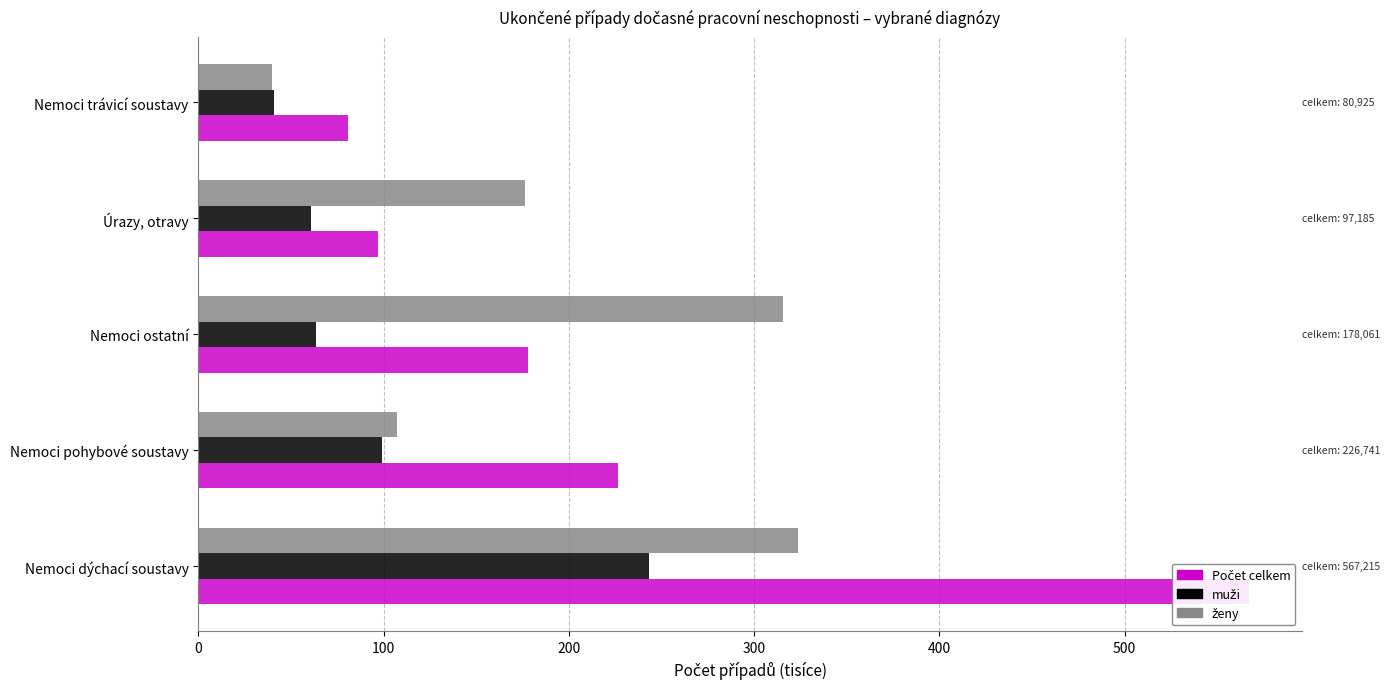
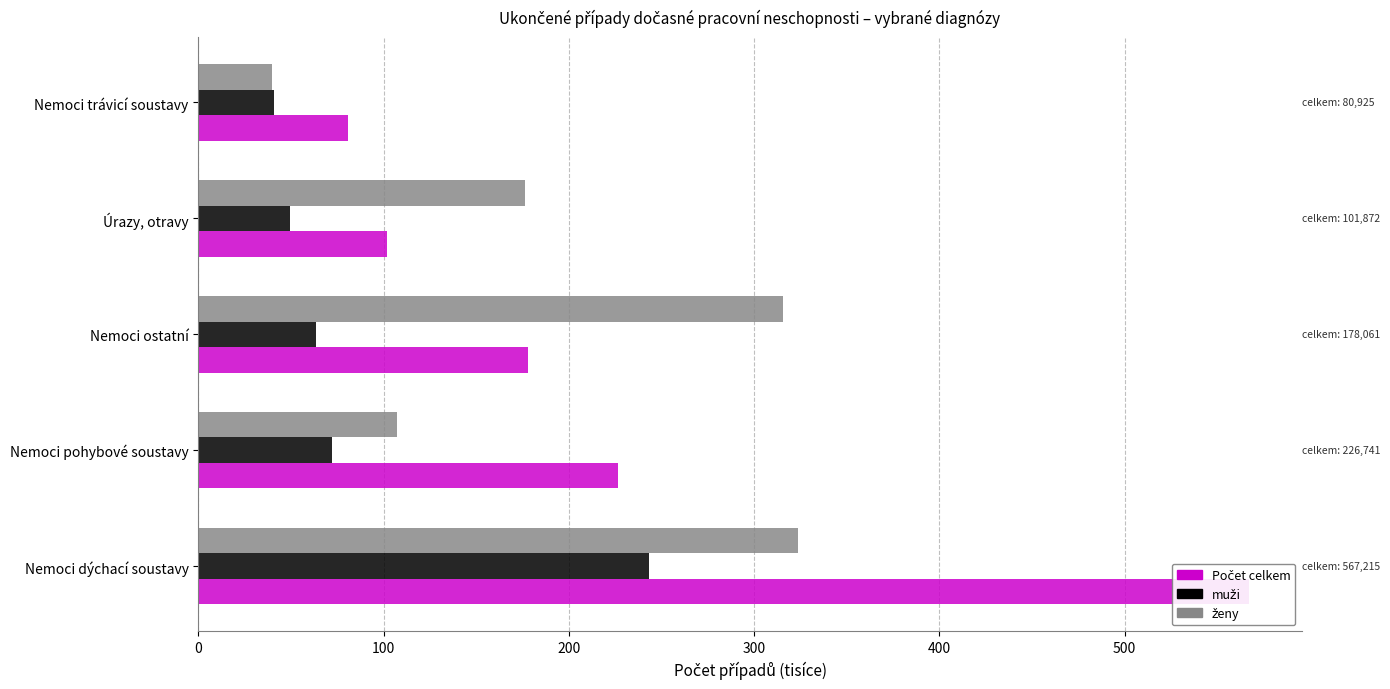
  {
    "Počet celkem": {
-     "Úrazy, otravy": "97,185"
+     "Úrazy, otravy": "101,872"
    },
    "muži": {
      "Nemoci trávicí soustavy": "41",
-     "Úrazy, otravy": "61",
+     "Úrazy, otravy": "49",
      "Nemoci ostatní": "63",
-     "Nemoci pohybové soustavy": "99",
+     "Nemoci pohybové soustavy": "72",
      "Nemoci dýchací soustavy": "243"
    },
    "ženy": {
      "Nemoci trávicí soustavy": "40",
      "Úrazy, otravy": "176",
      "Nemoci ostatní": "316",
      "Nemoci pohybové soustavy": "107",
      "Nemoci dýchací soustavy": "324"
    }
  }
